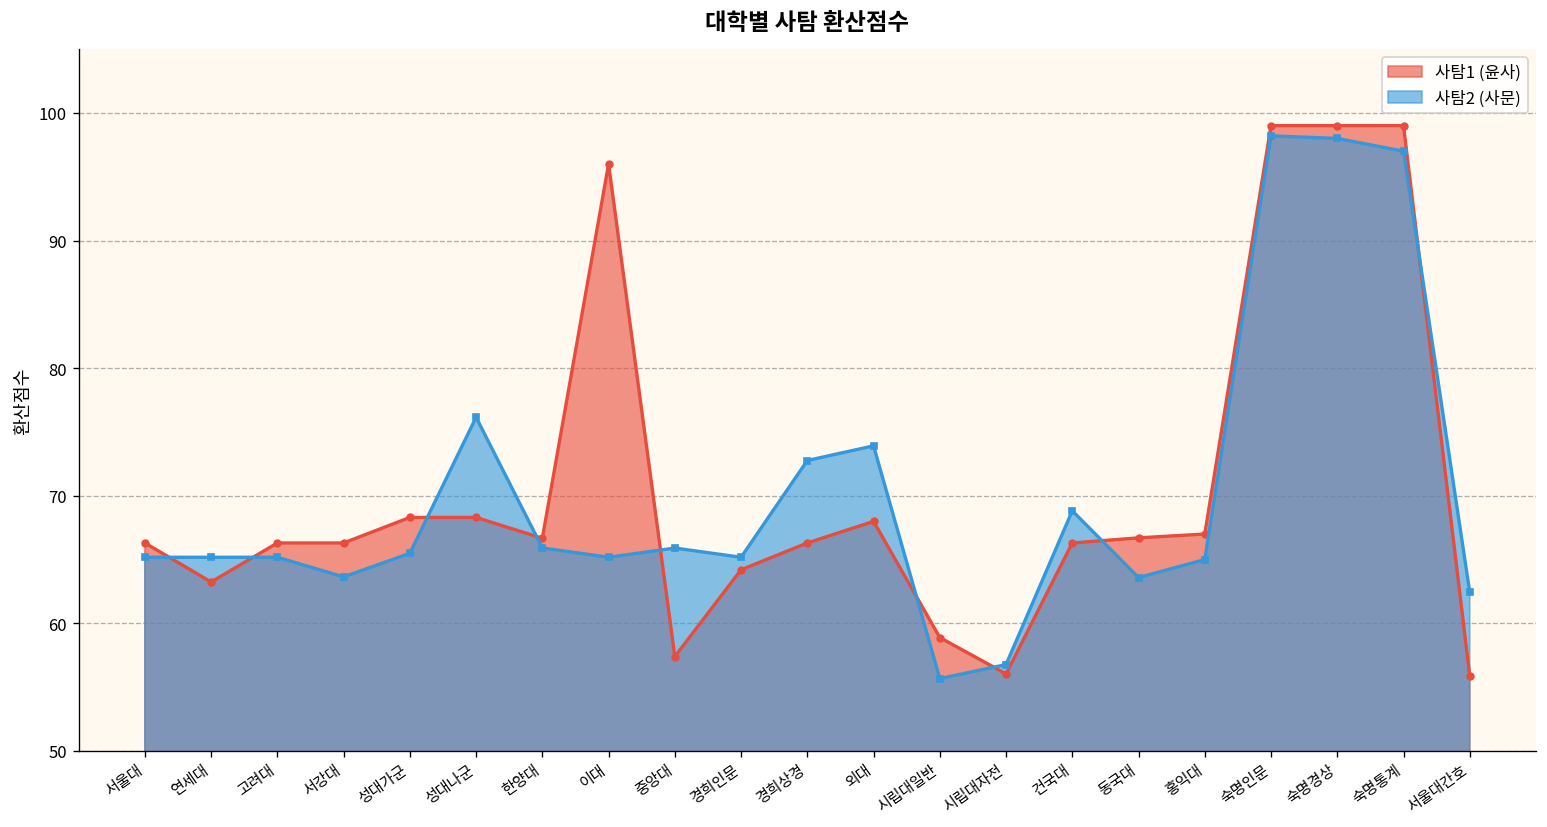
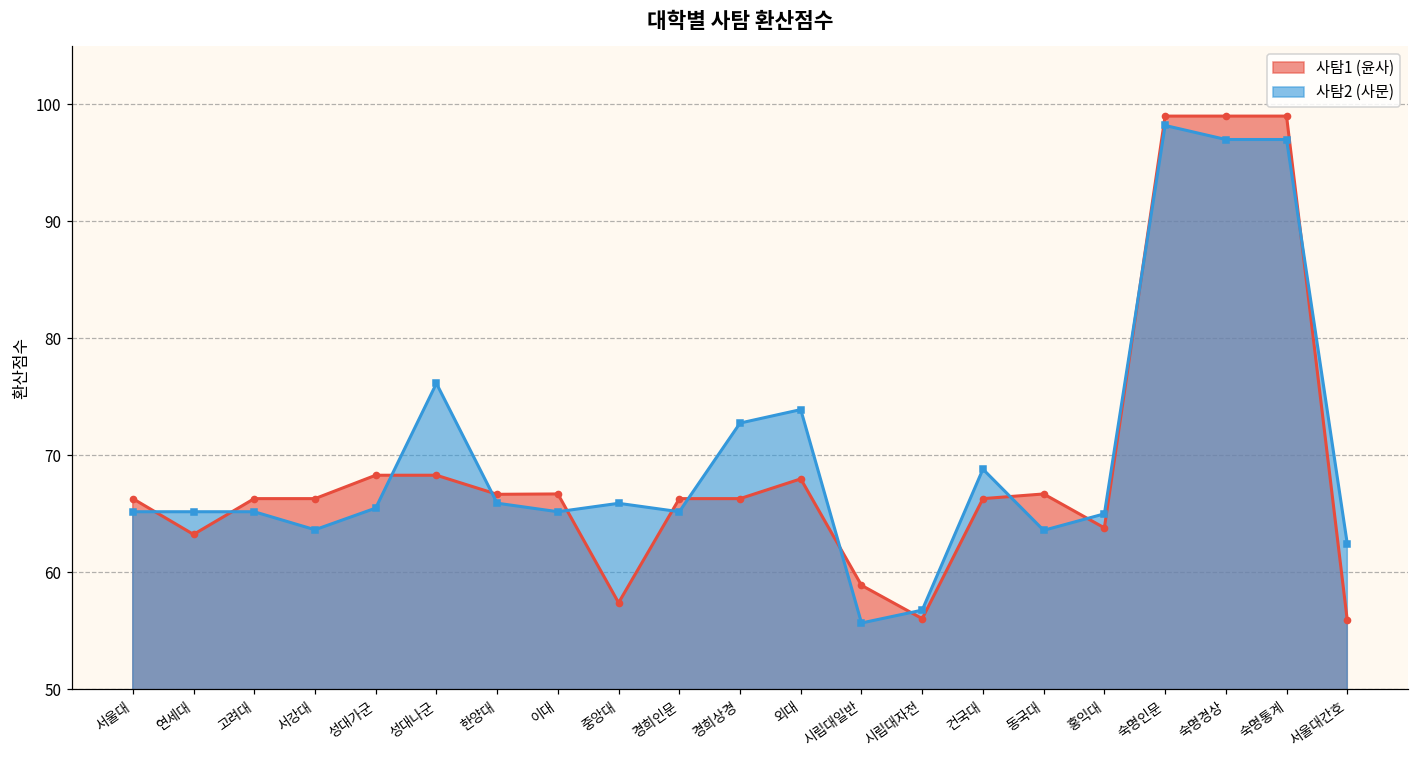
  {
    "사탐1 (윤사)": {
      "서울대": 66.3,
      "연세대": 63.2,
      "고려대": 66.3,
      "서강대": 66.3,
      "성대가군": 68.3,
      "성대나군": 68.3,
      "한양대": 66.7,
-     "이대": 96.0,
+     "이대": 66.7,
      "중앙대": 57.4,
-     "경희인문": 64.2,
+     "경희인문": 66.3,
      "경희상경": 66.3,
      "외대": 68.0,
      "시립대일반": 58.9,
      "시립대자전": 56.0,
      "건국대": 66.3,
      "동국대": 66.7,
-     "홍익대": 67.0,
+     "홍익대": 63.8,
      "숙명인문": 99.0,
      "숙명경상": 99.0,
      "숙명통계": 99.0,
      "서울대간호": 55.9
    },
    "사탐2 (사문)": {
      "서울대": 65,
      "연세대": 65,
      "고려대": 65,
      "서강대": 63.6,
      "성대가군": 65.5,
      "성대나군": 76,
      "한양대": 66,
      "이대": 65,
      "중앙대": 66,
      "경희인문": 65,
      "경희상경": 72.8,
      "외대": 74,
      "시립대일반": 55.7,
      "시립대자전": 57,
      "건국대": 69,
      "동국대": 63.6,
      "홍익대": 65,
      "숙명인문": 98,
-     "숙명경상": 98,
+     "숙명경상": 97,
      "숙명통계": 97,
      "서울대간호": 62.4
    }
  }
